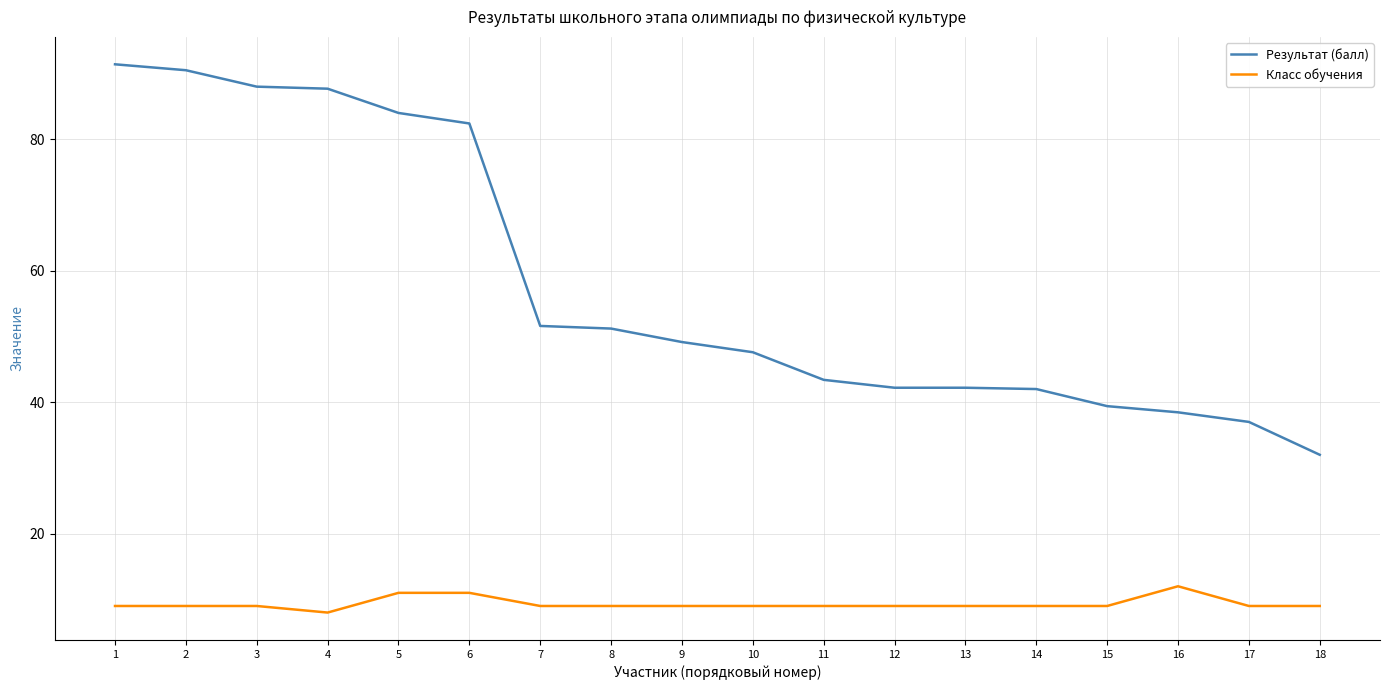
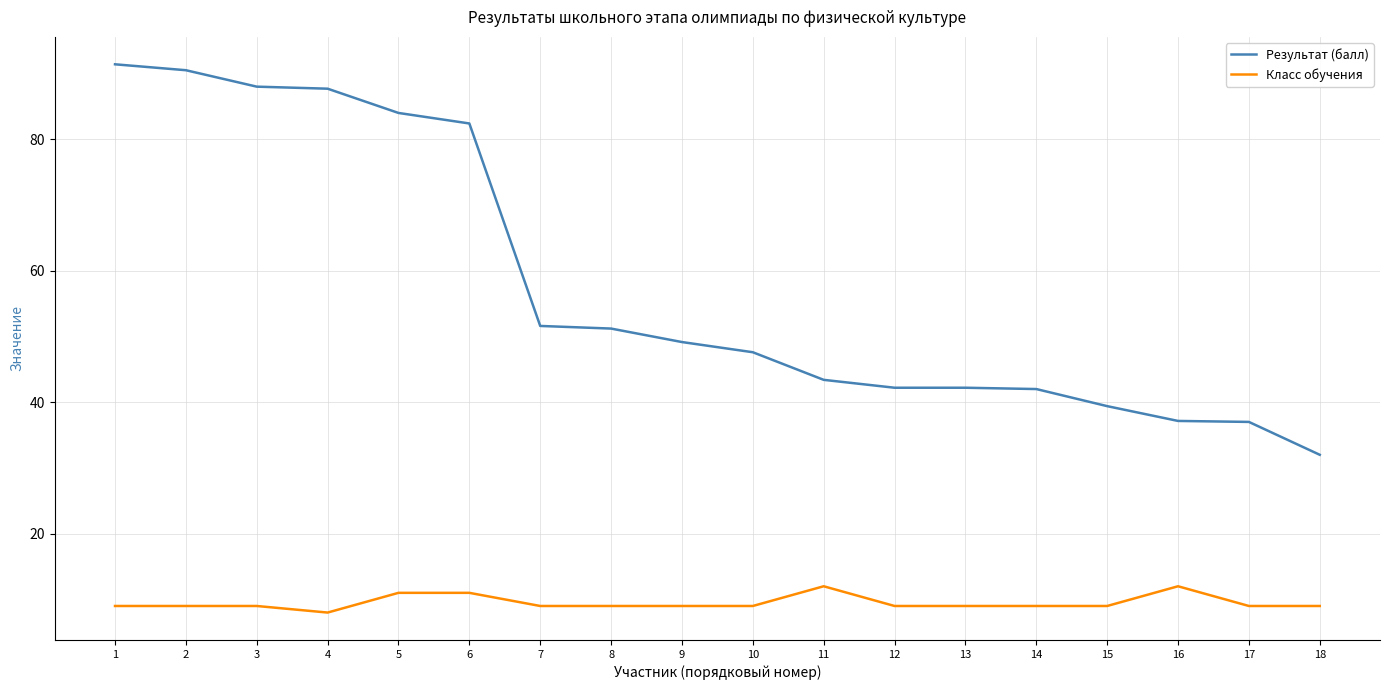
  {
    "Результат (балл)": {
      "1": 91,
      "2": 91,
      "3": 88,
      "4": 88,
      "5": 84,
      "6": 82,
      "7": 52,
      "8": 51,
      "9": 49,
      "10": 48,
      "11": 43,
      "12": 42,
      "13": 42,
      "14": 42,
      "15": 39,
-     "16": 38,
+     "16": 37,
      "17": 37,
      "18": 32
    },
    "Класс обучения": {
      "1": 9,
      "2": 9,
      "3": 9,
      "4": 8,
      "5": 11,
      "6": 11,
      "7": 9,
      "8": 9,
      "9": 9,
      "10": 9,
-     "11": 9,
+     "11": 12,
      "12": 9,
      "13": 9,
      "14": 9,
      "15": 9,
      "16": 12,
      "17": 9,
      "18": 9
    }
  }
